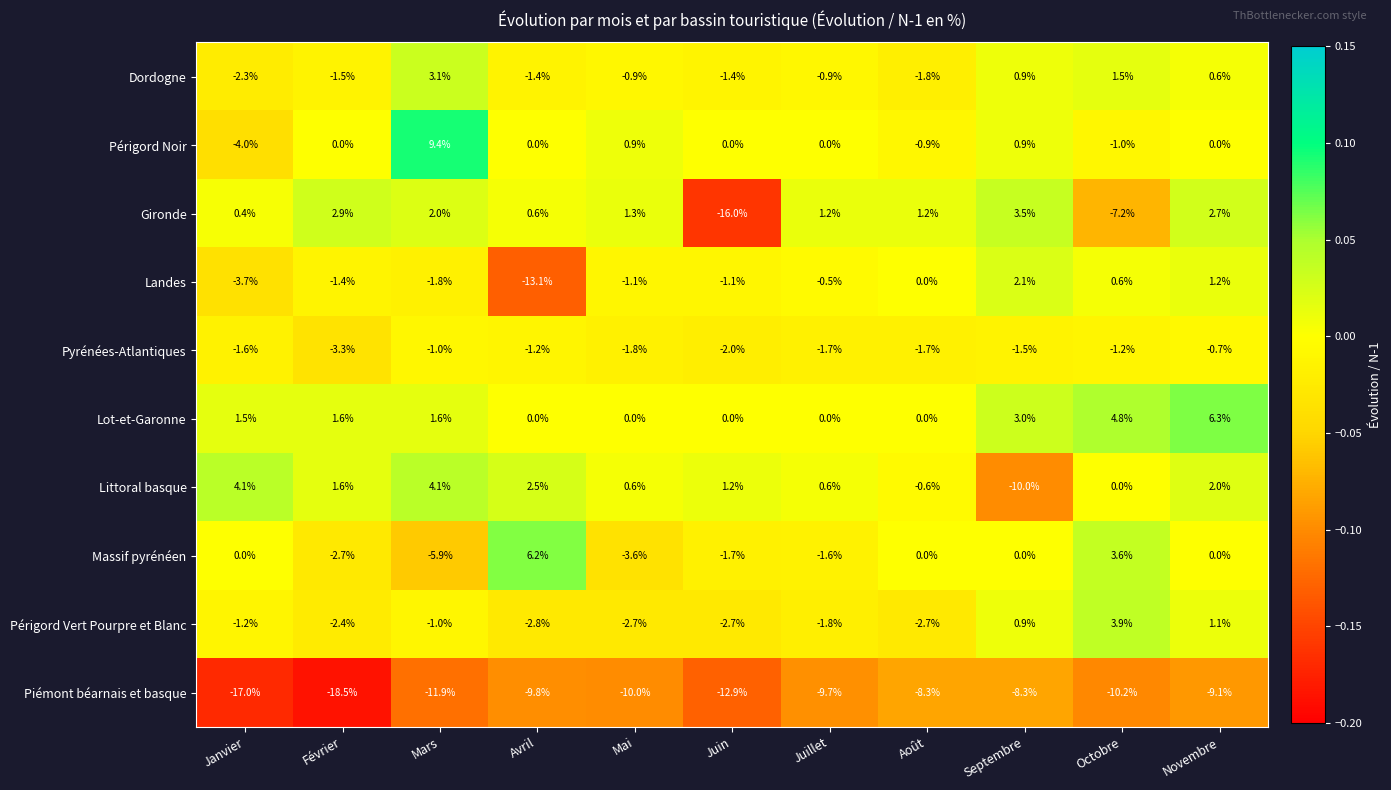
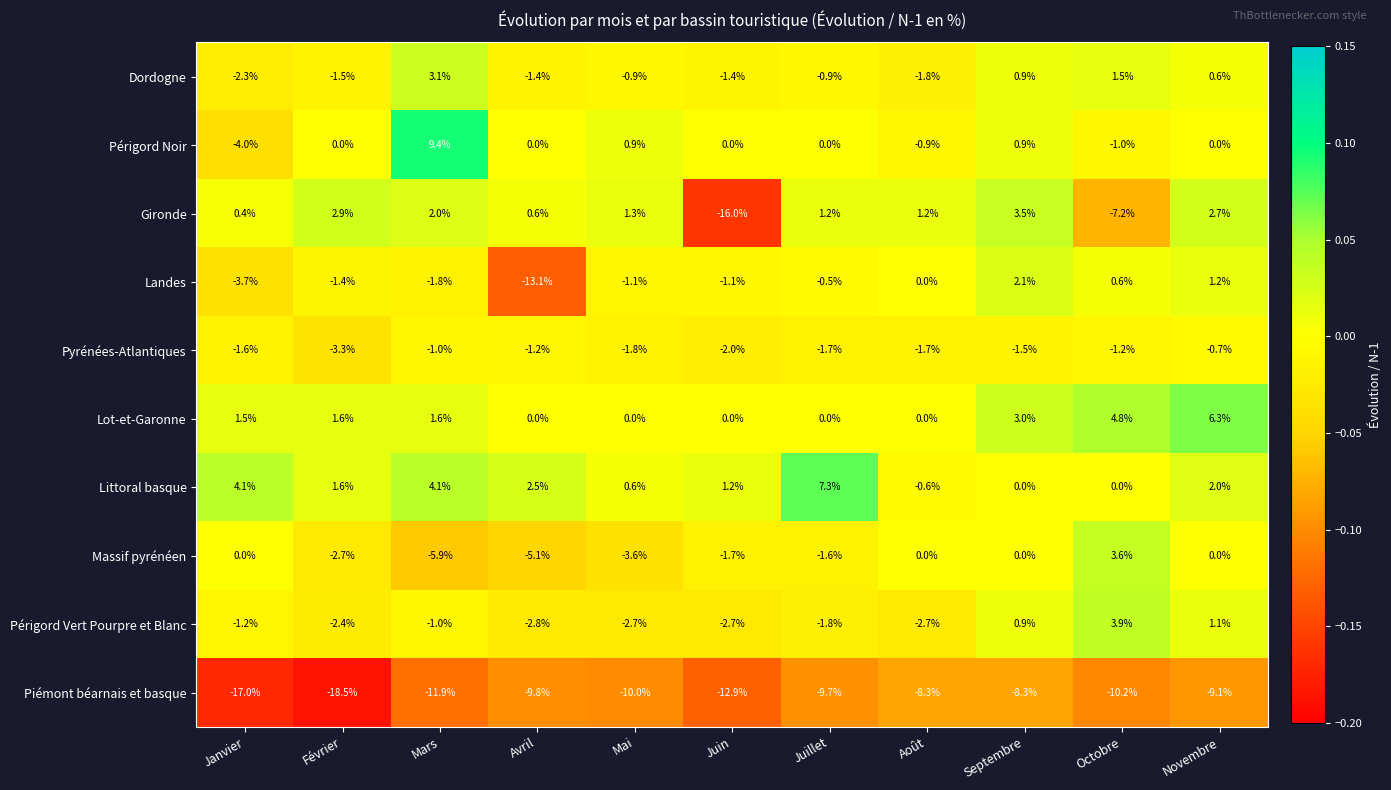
  {
    "Dordogne": {
      "Janvier": "-2.3%",
      "Février": "-1.5%",
      "Mars": "3.1%",
      "Avril": "-1.4%",
      "Mai": "-0.9%",
      "Juin": "-1.4%",
      "Juillet": "-0.9%",
      "Août": "-1.8%",
      "Septembre": "0.9%",
      "Octobre": "1.5%",
      "Novembre": "0.6%"
    },
    "Périgord Noir": {
      "Janvier": "-4.0%",
      "Février": "0.0%",
      "Mars": "9.4%",
      "Avril": "0.0%",
      "Mai": "0.9%",
      "Juin": "0.0%",
      "Juillet": "0.0%",
      "Août": "-0.9%",
      "Septembre": "0.9%",
      "Octobre": "-1.0%",
      "Novembre": "0.0%"
    },
    "Gironde": {
      "Janvier": "0.4%",
      "Février": "2.9%",
      "Mars": "2.0%",
      "Avril": "0.6%",
      "Mai": "1.3%",
      "Juin": "-16.0%",
      "Juillet": "1.2%",
      "Août": "1.2%",
      "Septembre": "3.5%",
      "Octobre": "-7.2%",
      "Novembre": "2.7%"
    },
    "Landes": {
      "Janvier": "-3.7%",
      "Février": "-1.4%",
      "Mars": "-1.8%",
      "Avril": "-13.1%",
      "Mai": "-1.1%",
      "Juin": "-1.1%",
      "Juillet": "-0.5%",
      "Août": "0.0%",
      "Septembre": "2.1%",
      "Octobre": "0.6%",
      "Novembre": "1.2%"
    },
    "Pyrénées-Atlantiques": {
      "Janvier": "-1.6%",
      "Février": "-3.3%",
      "Mars": "-1.0%",
      "Avril": "-1.2%",
      "Mai": "-1.8%",
      "Juin": "-2.0%",
      "Juillet": "-1.7%",
      "Août": "-1.7%",
      "Septembre": "-1.5%",
      "Octobre": "-1.2%",
      "Novembre": "-0.7%"
    },
    "Lot-et-Garonne": {
      "Janvier": "1.5%",
      "Février": "1.6%",
      "Mars": "1.6%",
      "Avril": "0.0%",
      "Mai": "0.0%",
      "Juin": "0.0%",
      "Juillet": "0.0%",
      "Août": "0.0%",
      "Septembre": "3.0%",
      "Octobre": "4.8%",
      "Novembre": "6.3%"
    },
    "Littoral basque": {
      "Janvier": "4.1%",
      "Février": "1.6%",
      "Mars": "4.1%",
      "Avril": "2.5%",
      "Mai": "0.6%",
      "Juin": "1.2%",
-     "Juillet": "0.6%",
+     "Juillet": "7.3%",
      "Août": "-0.6%",
-     "Septembre": "-10.0%",
+     "Septembre": "0.0%",
      "Octobre": "0.0%",
      "Novembre": "2.0%"
    },
    "Massif pyrénéen": {
      "Janvier": "0.0%",
      "Février": "-2.7%",
      "Mars": "-5.9%",
-     "Avril": "6.2%",
+     "Avril": "-5.1%",
      "Mai": "-3.6%",
      "Juin": "-1.7%",
      "Juillet": "-1.6%",
      "Août": "0.0%",
      "Septembre": "0.0%",
      "Octobre": "3.6%",
      "Novembre": "0.0%"
    },
    "Périgord Vert Pourpre et Blanc": {
      "Janvier": "-1.2%",
      "Février": "-2.4%",
      "Mars": "-1.0%",
      "Avril": "-2.8%",
      "Mai": "-2.7%",
      "Juin": "-2.7%",
      "Juillet": "-1.8%",
      "Août": "-2.7%",
      "Septembre": "0.9%",
      "Octobre": "3.9%",
      "Novembre": "1.1%"
    },
    "Piémont béarnais et basque": {
      "Janvier": "-17.0%",
      "Février": "-18.5%",
      "Mars": "-11.9%",
      "Avril": "-9.8%",
      "Mai": "-10.0%",
      "Juin": "-12.9%",
      "Juillet": "-9.7%",
      "Août": "-8.3%",
      "Septembre": "-8.3%",
      "Octobre": "-10.2%",
      "Novembre": "-9.1%"
    }
  }
